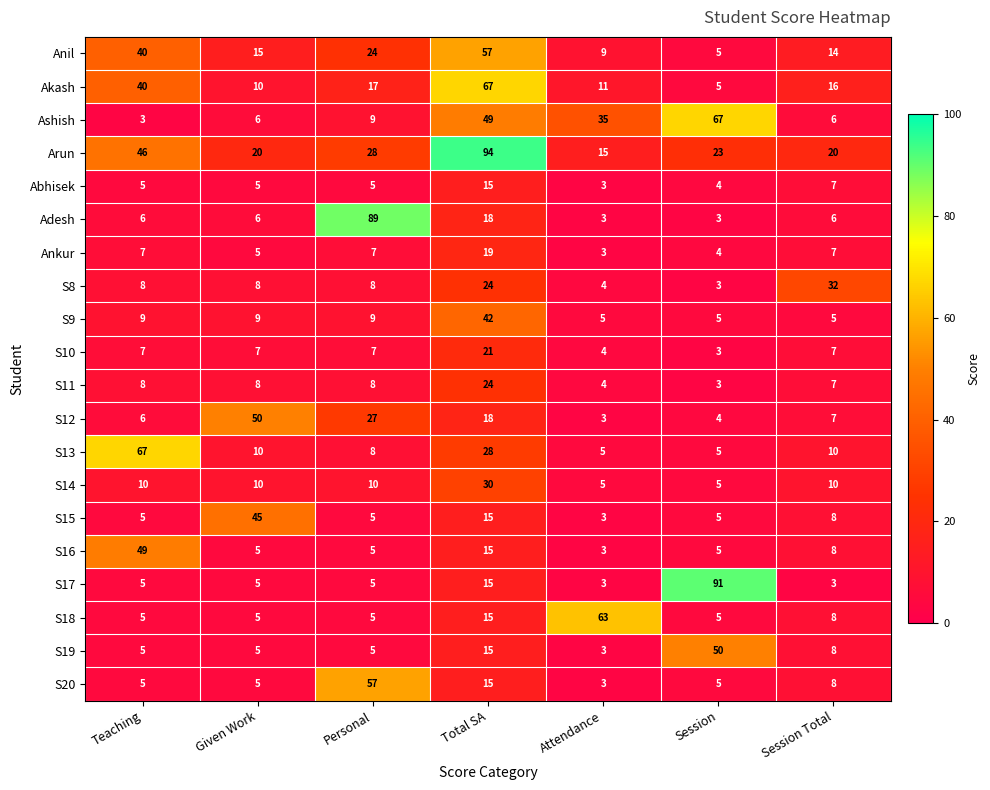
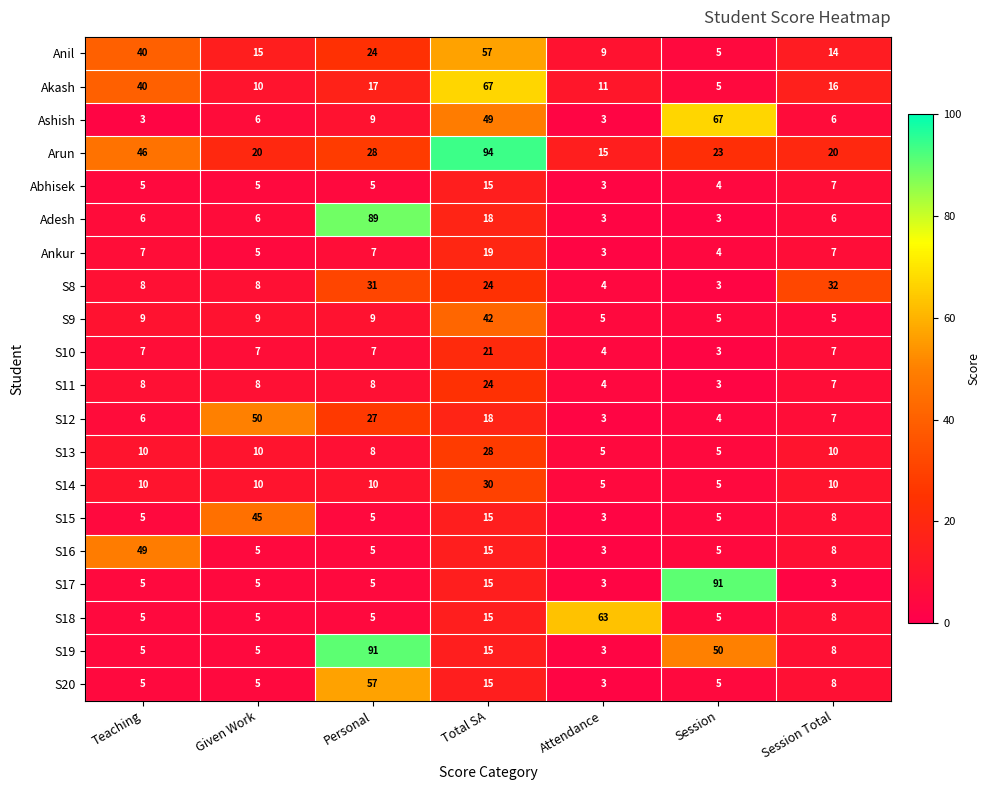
  {
    "Anil": {
      "Teaching": 40,
      "Given Work": 15,
      "Personal": 24,
      "Total SA": 57,
      "Attendance": 9,
      "Session": 5,
      "Session Total": 14
    },
    "Akash": {
      "Teaching": 40,
      "Given Work": 10,
      "Personal": 17,
      "Total SA": 67,
      "Attendance": 11,
      "Session": 5,
      "Session Total": 16
    },
    "Ashish": {
      "Teaching": 3,
      "Given Work": 6,
      "Personal": 9,
      "Total SA": 49,
-     "Attendance": 35,
+     "Attendance": 3,
      "Session": 67,
      "Session Total": 6
    },
    "Arun": {
      "Teaching": 46,
      "Given Work": 20,
      "Personal": 28,
      "Total SA": 94,
      "Attendance": 15,
      "Session": 23,
      "Session Total": 20
    },
    "Abhisek": {
      "Teaching": 5,
      "Given Work": 5,
      "Personal": 5,
      "Total SA": 15,
      "Attendance": 3,
      "Session": 4,
      "Session Total": 7
    },
    "Adesh": {
      "Teaching": 6,
      "Given Work": 6,
      "Personal": 89,
      "Total SA": 18,
      "Attendance": 3,
      "Session": 3,
      "Session Total": 6
    },
    "Ankur": {
      "Teaching": 7,
      "Given Work": 5,
      "Personal": 7,
      "Total SA": 19,
      "Attendance": 3,
      "Session": 4,
      "Session Total": 7
    },
    "S8": {
      "Teaching": 8,
      "Given Work": 8,
-     "Personal": 8,
+     "Personal": 31,
      "Total SA": 24,
      "Attendance": 4,
      "Session": 3,
      "Session Total": 32
    },
    "S9": {
      "Teaching": 9,
      "Given Work": 9,
      "Personal": 9,
      "Total SA": 42,
      "Attendance": 5,
      "Session": 5,
      "Session Total": 5
    },
    "S10": {
      "Teaching": 7,
      "Given Work": 7,
      "Personal": 7,
      "Total SA": 21,
      "Attendance": 4,
      "Session": 3,
      "Session Total": 7
    },
    "S11": {
      "Teaching": 8,
      "Given Work": 8,
      "Personal": 8,
      "Total SA": 24,
      "Attendance": 4,
      "Session": 3,
      "Session Total": 7
    },
    "S12": {
      "Teaching": 6,
      "Given Work": 50,
      "Personal": 27,
      "Total SA": 18,
      "Attendance": 3,
      "Session": 4,
      "Session Total": 7
    },
    "S13": {
-     "Teaching": 67,
+     "Teaching": 10,
      "Given Work": 10,
      "Personal": 8,
      "Total SA": 28,
      "Attendance": 5,
      "Session": 5,
      "Session Total": 10
    },
    "S14": {
      "Teaching": 10,
      "Given Work": 10,
      "Personal": 10,
      "Total SA": 30,
      "Attendance": 5,
      "Session": 5,
      "Session Total": 10
    },
    "S15": {
      "Teaching": 5,
      "Given Work": 45,
      "Personal": 5,
      "Total SA": 15,
      "Attendance": 3,
      "Session": 5,
      "Session Total": 8
    },
    "S16": {
      "Teaching": 49,
      "Given Work": 5,
      "Personal": 5,
      "Total SA": 15,
      "Attendance": 3,
      "Session": 5,
      "Session Total": 8
    },
    "S17": {
      "Teaching": 5,
      "Given Work": 5,
      "Personal": 5,
      "Total SA": 15,
      "Attendance": 3,
      "Session": 91,
      "Session Total": 3
    },
    "S18": {
      "Teaching": 5,
      "Given Work": 5,
      "Personal": 5,
      "Total SA": 15,
      "Attendance": 63,
      "Session": 5,
      "Session Total": 8
    },
    "S19": {
      "Teaching": 5,
      "Given Work": 5,
-     "Personal": 5,
+     "Personal": 91,
      "Total SA": 15,
      "Attendance": 3,
      "Session": 50,
      "Session Total": 8
    },
    "S20": {
      "Teaching": 5,
      "Given Work": 5,
      "Personal": 57,
      "Total SA": 15,
      "Attendance": 3,
      "Session": 5,
      "Session Total": 8
    }
  }
